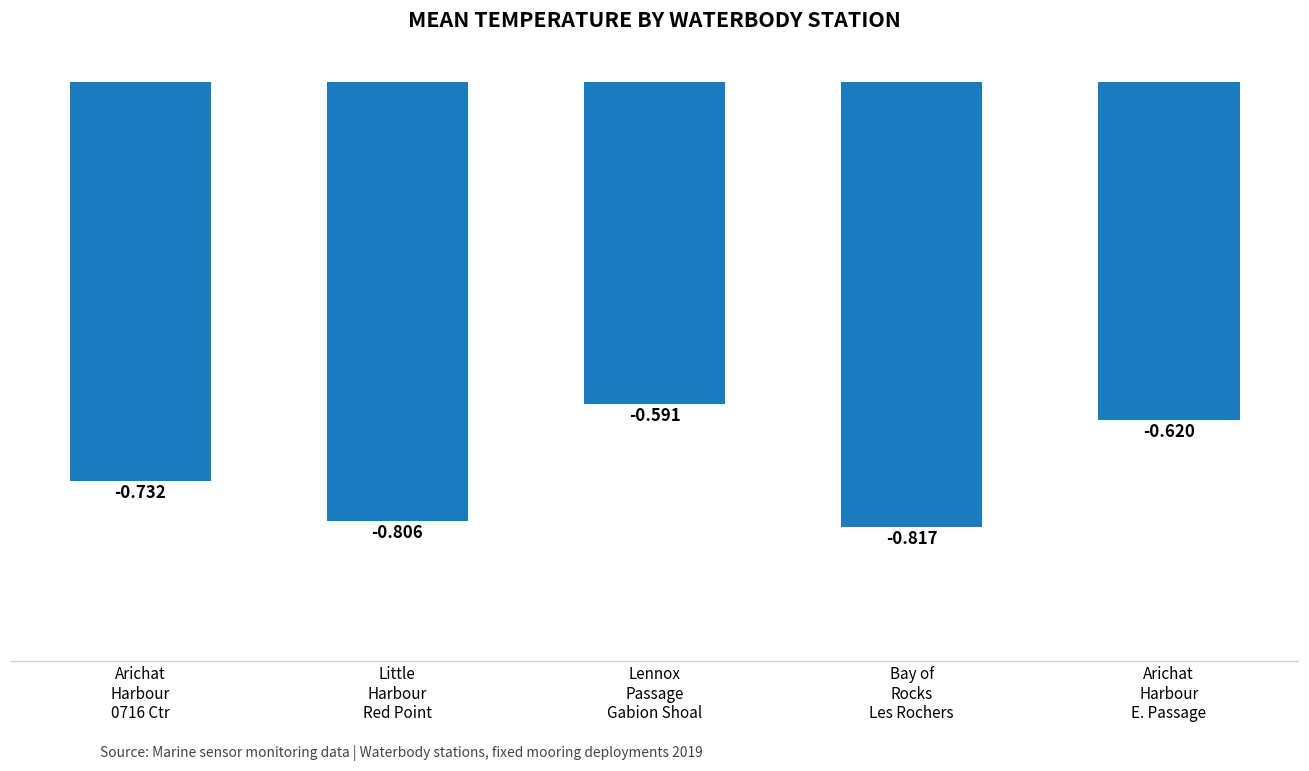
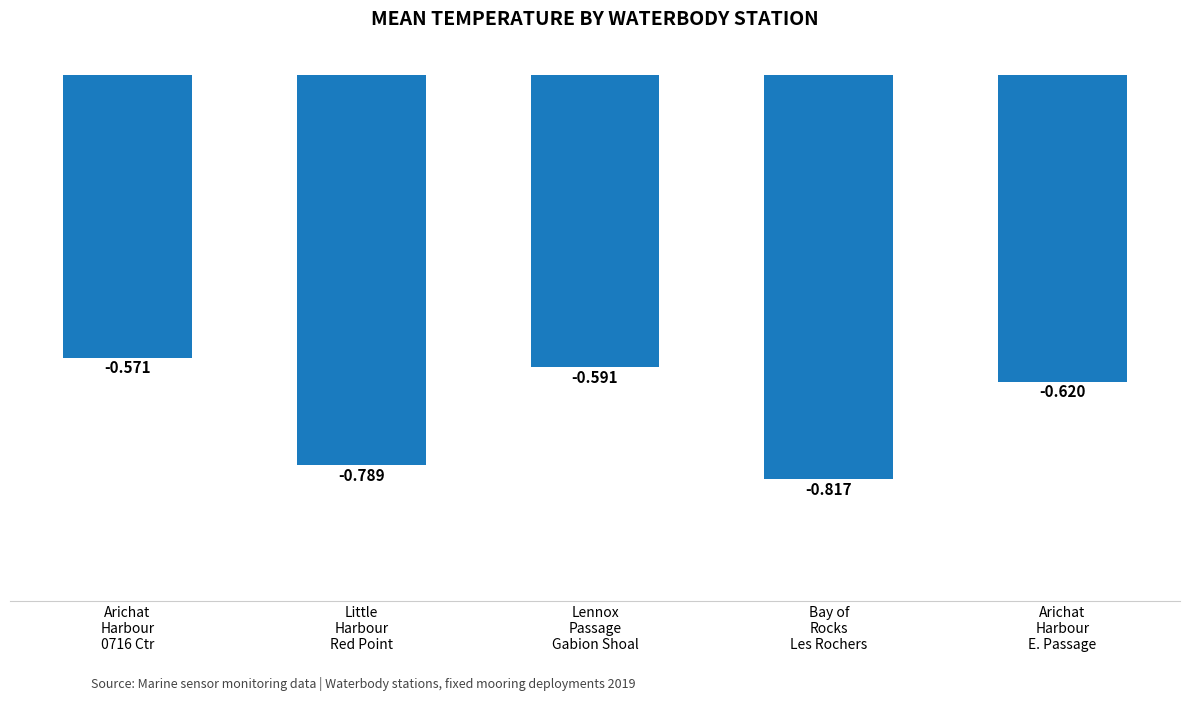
  {
-   "Arichat Harbour 0716 Ctr": -0.732,
-   "Little Harbour Red Point": -0.806,
+   "Arichat Harbour 0716 Ctr": -0.571,
+   "Little Harbour Red Point": -0.789,
    "Lennox Passage Gabion Shoal": -0.591,
    "Bay of Rocks Les Rochers": -0.817,
    "Arichat Harbour E. Passage": -0.620
  }
